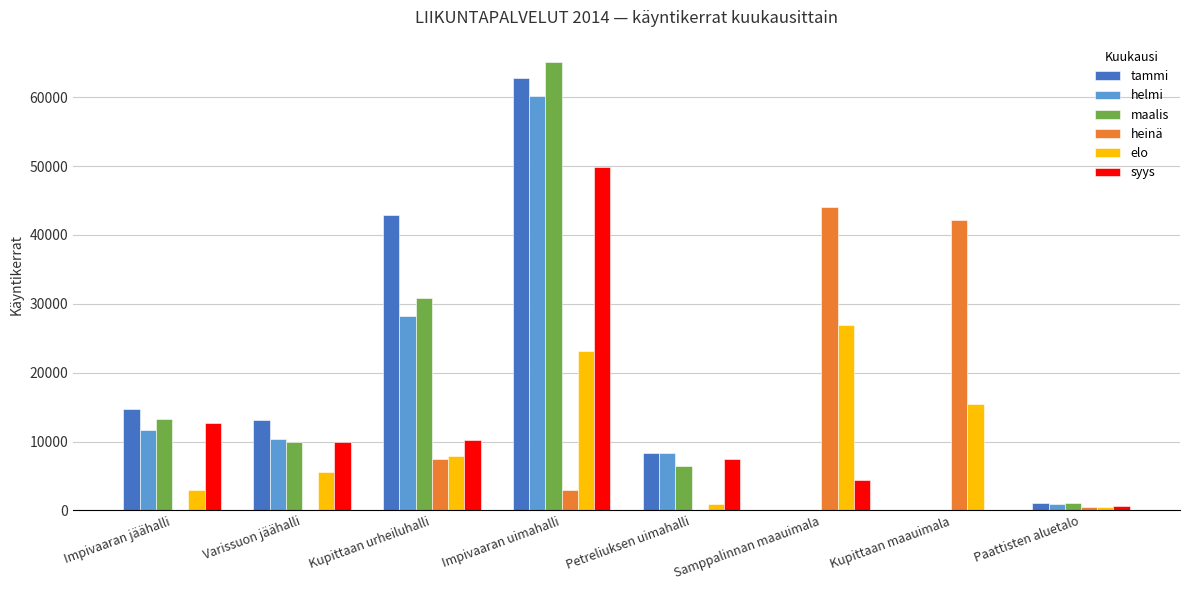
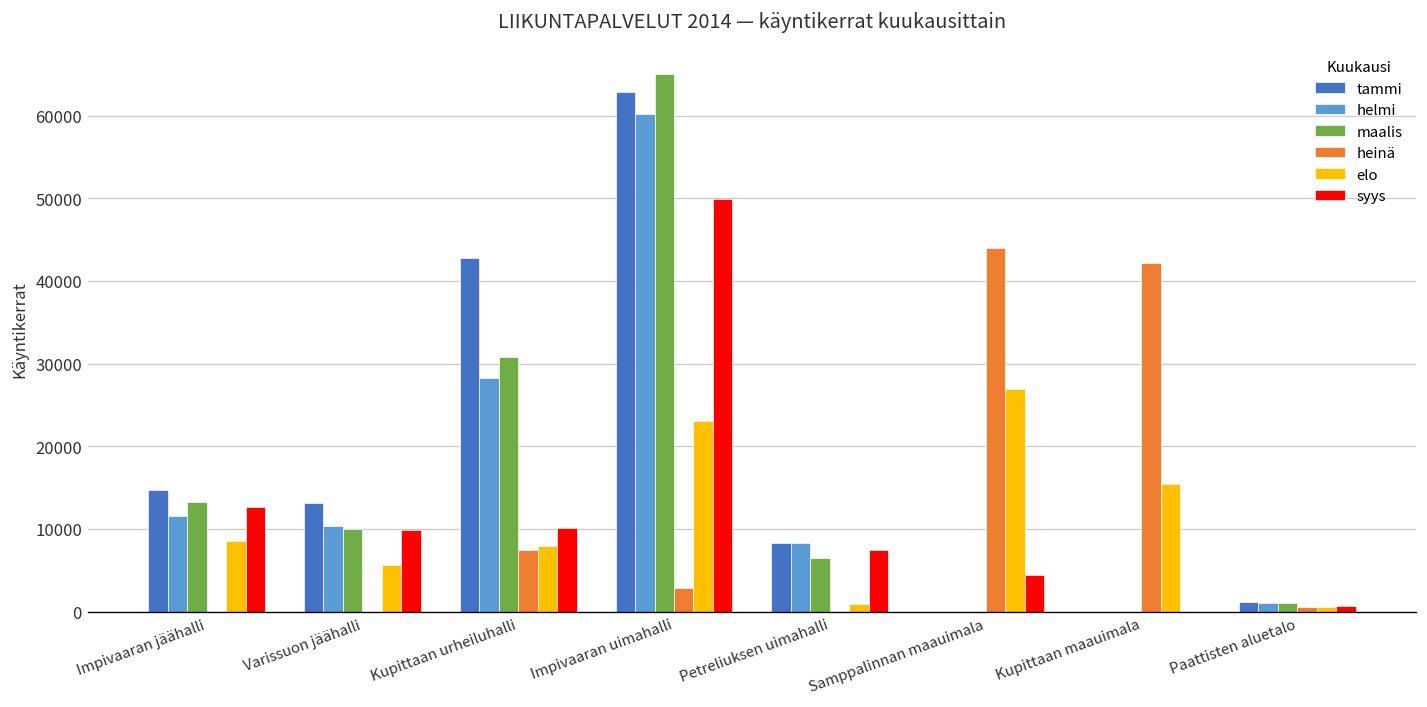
  {
    "maalis": {
      "Impivaaran jäähalli": 13000,
      "Varissuon jäähalli": 10000,
      "Kupittaan urheiluhalli": 31000,
      "Impivaaran uimahalli": 65000,
      "Petreliuksen uimahalli": 6000,
      "Samppalinnan maauimala": 0,
      "Kupittaan maauimala": 0,
      "Paattisten aluetalo": 1000
    },
    "heinä": {
      "Impivaaran jäähalli": 0,
      "Varissuon jäähalli": 0,
      "Kupittaan urheiluhalli": 7000,
      "Impivaaran uimahalli": 3000,
      "Petreliuksen uimahalli": 0,
      "Samppalinnan maauimala": 44000,
      "Kupittaan maauimala": 42000,
      "Paattisten aluetalo": 1000
    },
    "elo": {
-     "Impivaaran jäähalli": 3000,
+     "Impivaaran jäähalli": 9000,
      "Varissuon jäähalli": 6000,
      "Kupittaan urheiluhalli": 8000,
      "Impivaaran uimahalli": 23000,
      "Petreliuksen uimahalli": 1000,
      "Samppalinnan maauimala": 27000,
      "Kupittaan maauimala": 15000,
      "Paattisten aluetalo": 1000
    },
    "syys": {
      "Impivaaran jäähalli": 13000,
      "Varissuon jäähalli": 10000,
      "Kupittaan urheiluhalli": 10000,
      "Impivaaran uimahalli": 50000,
      "Petreliuksen uimahalli": 7000,
      "Samppalinnan maauimala": 4000,
      "Kupittaan maauimala": 0,
      "Paattisten aluetalo": 1000
    }
  }
